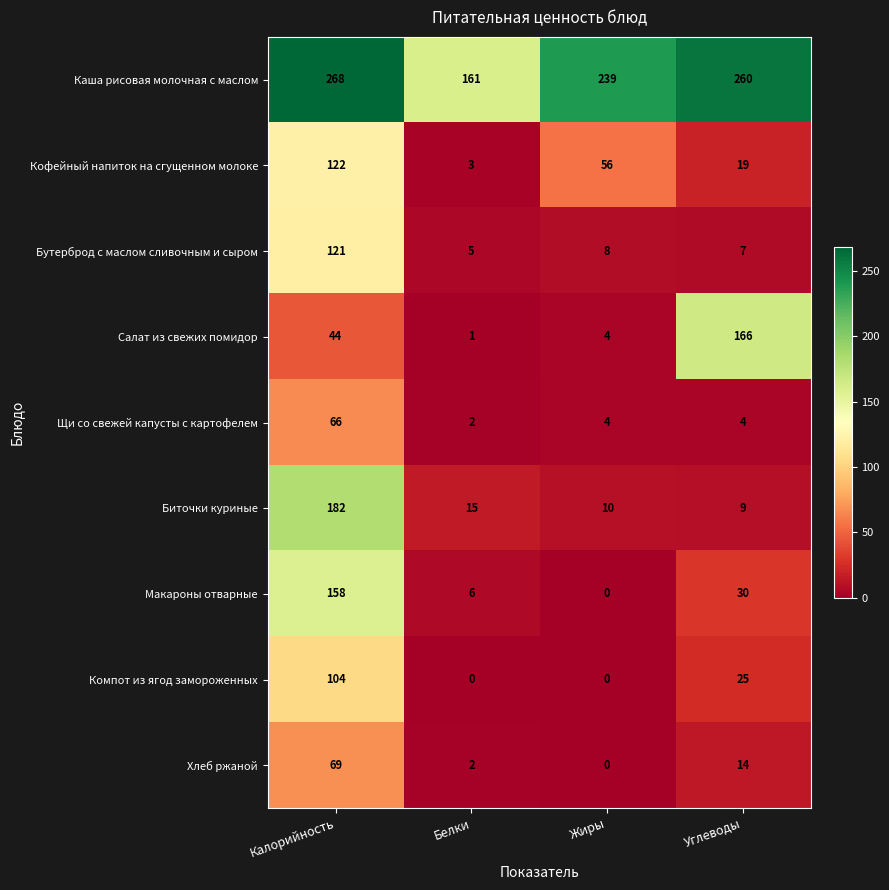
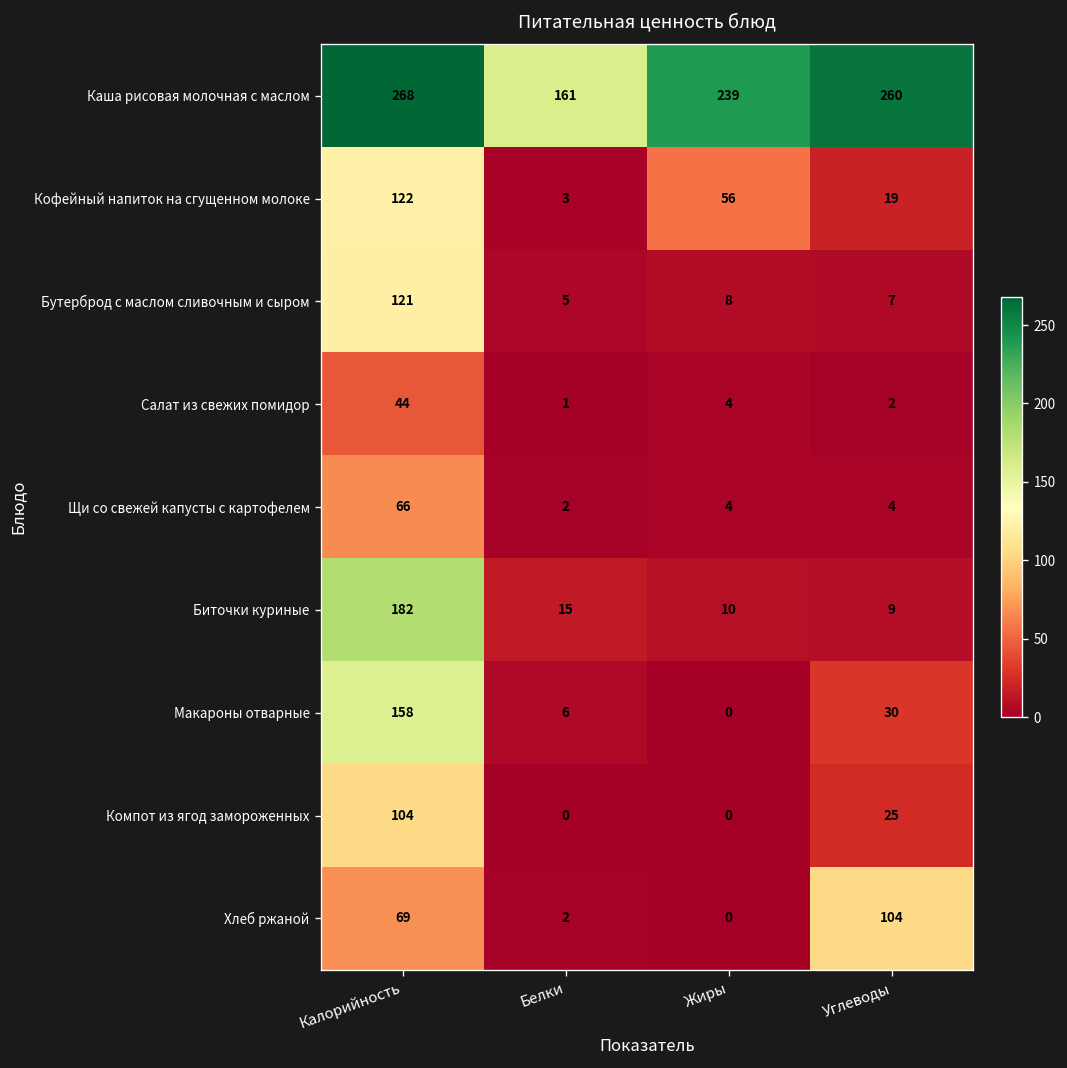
  {
    "Каша рисовая молочная с маслом": {
      "Калорийность": 268,
      "Белки": 161,
      "Жиры": 239,
      "Углеводы": 260
    },
    "Кофейный напиток на сгущенном молоке": {
      "Калорийность": 122,
      "Белки": 3,
      "Жиры": 56,
      "Углеводы": 19
    },
    "Бутерброд с маслом сливочным и сыром": {
      "Калорийность": 121,
      "Белки": 5,
      "Жиры": 8,
      "Углеводы": 7
    },
    "Салат из свежих помидор": {
      "Калорийность": 44,
      "Белки": 1,
      "Жиры": 4,
-     "Углеводы": 166
+     "Углеводы": 2
    },
    "Щи со свежей капусты с картофелем": {
      "Калорийность": 66,
      "Белки": 2,
      "Жиры": 4,
      "Углеводы": 4
    },
    "Биточки куриные": {
      "Калорийность": 182,
      "Белки": 15,
      "Жиры": 10,
      "Углеводы": 9
    },
    "Макароны отварные": {
      "Калорийность": 158,
      "Белки": 6,
      "Жиры": 0,
      "Углеводы": 30
    },
    "Компот из ягод замороженных": {
      "Калорийность": 104,
      "Белки": 0,
      "Жиры": 0,
      "Углеводы": 25
    },
    "Хлеб ржаной": {
      "Калорийность": 69,
      "Белки": 2,
      "Жиры": 0,
-     "Углеводы": 14
+     "Углеводы": 104
    }
  }
